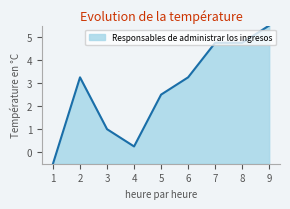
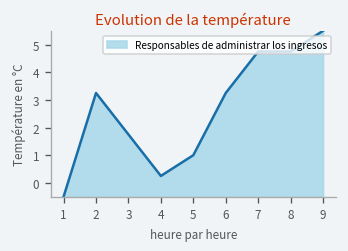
  {
    "1": -0.5,
    "2": 3.3,
-   "3": 1.0,
+   "3": 1.8,
    "4": 0.3,
-   "5": 2.5,
+   "5": 1.0,
    "6": 3.3,
    "9": 5.5
  }
